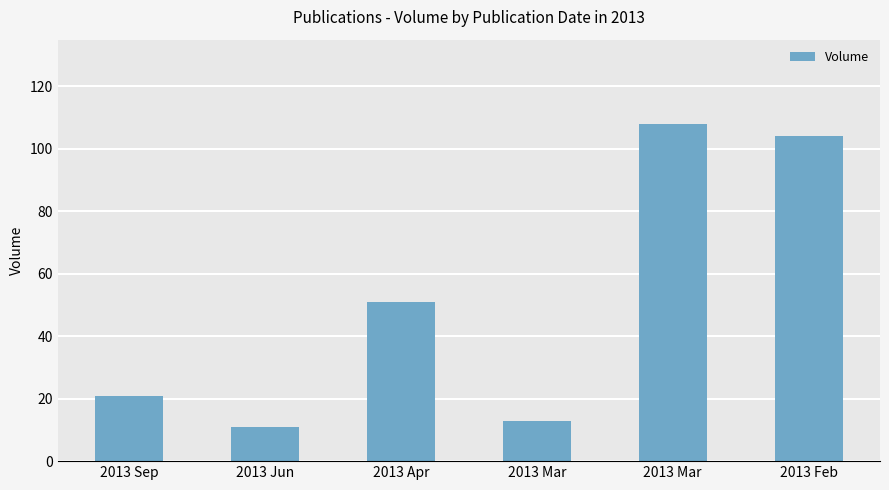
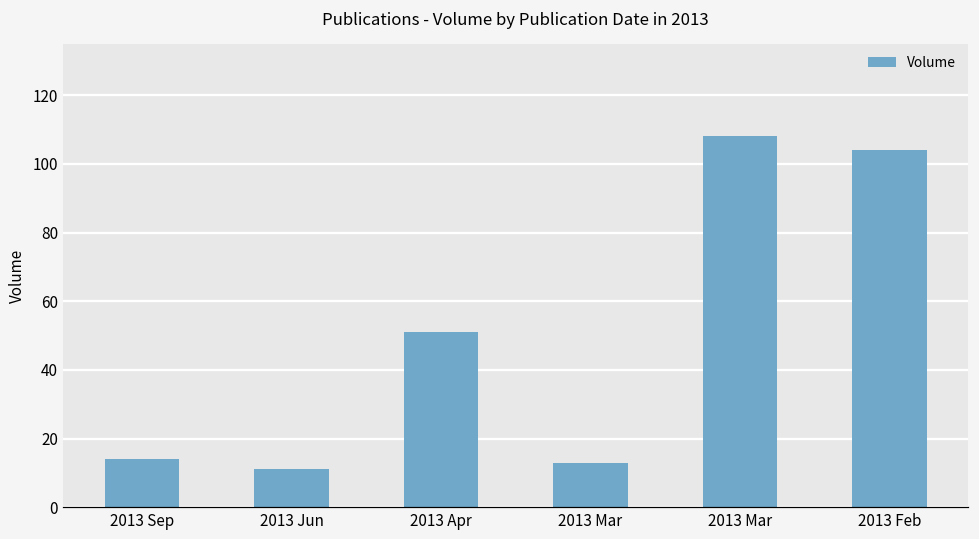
  {
-   "2013 Sep": 21,
+   "2013 Sep": 14,
    "2013 Jun": 11,
    "2013 Apr": 51,
    "2013 Feb": 104
  }
